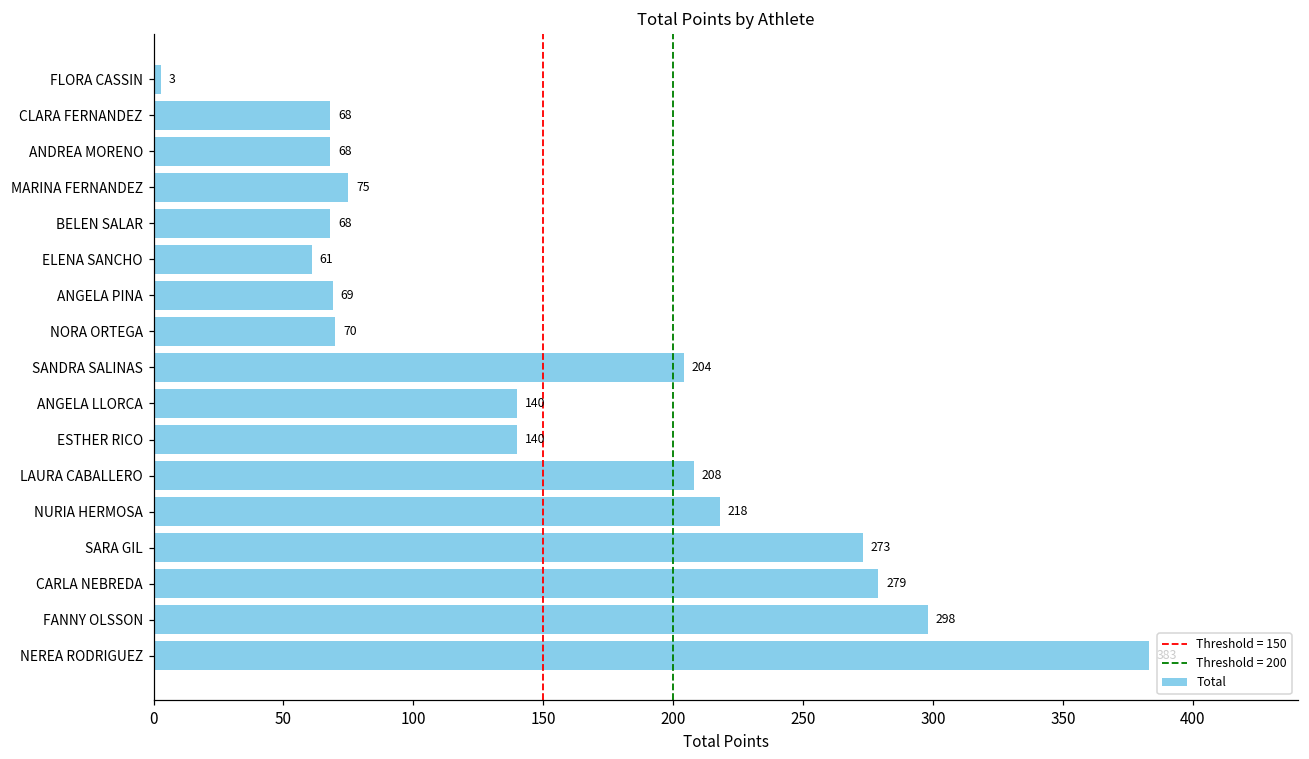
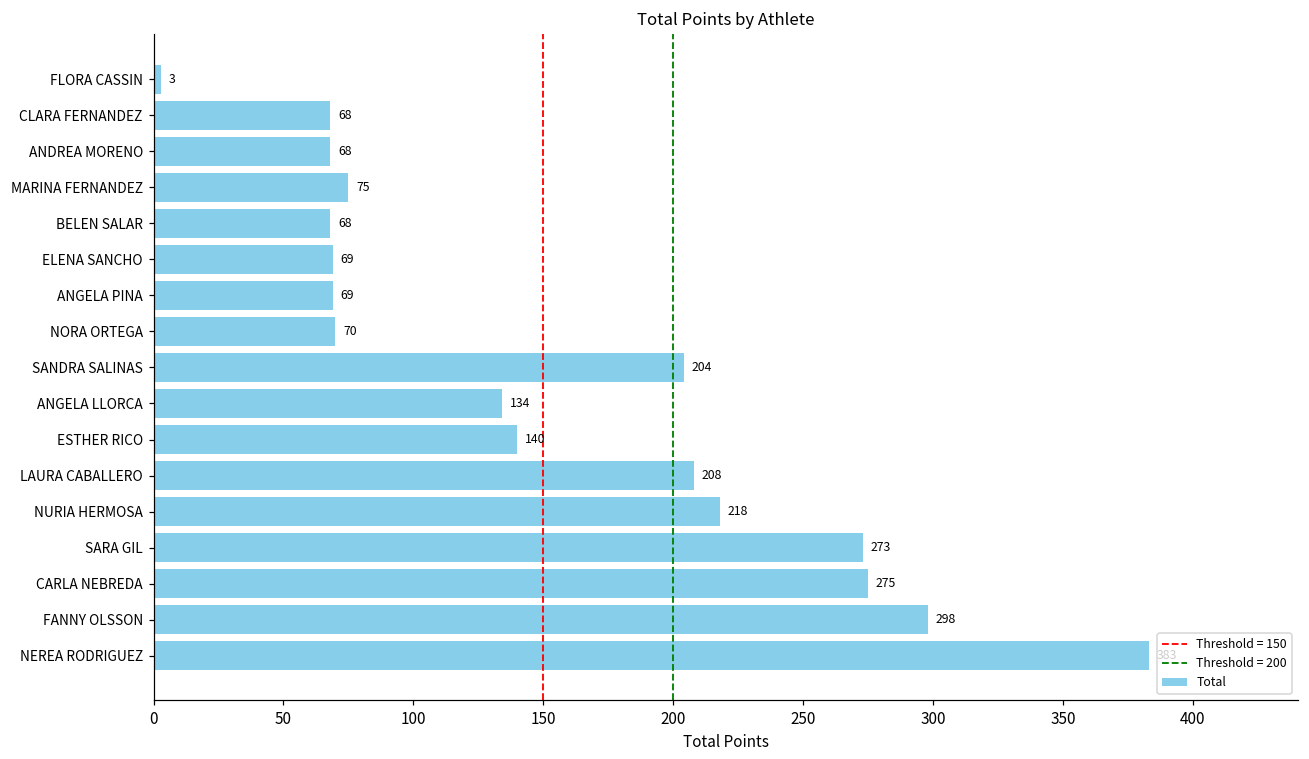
  {
    "FLORA CASSIN": 3,
    "CLARA FERNANDEZ": 68,
    "ANDREA MORENO": 68,
    "MARINA FERNANDEZ": 75,
    "BELEN SALAR": 68,
-   "ELENA SANCHO": 61,
+   "ELENA SANCHO": 69,
    "ANGELA PINA": 69,
    "NORA ORTEGA": 70,
    "SANDRA SALINAS": 204,
-   "ANGELA LLORCA": 140,
+   "ANGELA LLORCA": 134,
    "ESTHER RICO": 140,
    "LAURA CABALLERO": 208,
    "NURIA HERMOSA": 218,
    "SARA GIL": 273,
-   "CARLA NEBREDA": 279,
+   "CARLA NEBREDA": 275,
    "FANNY OLSSON": 298
  }
